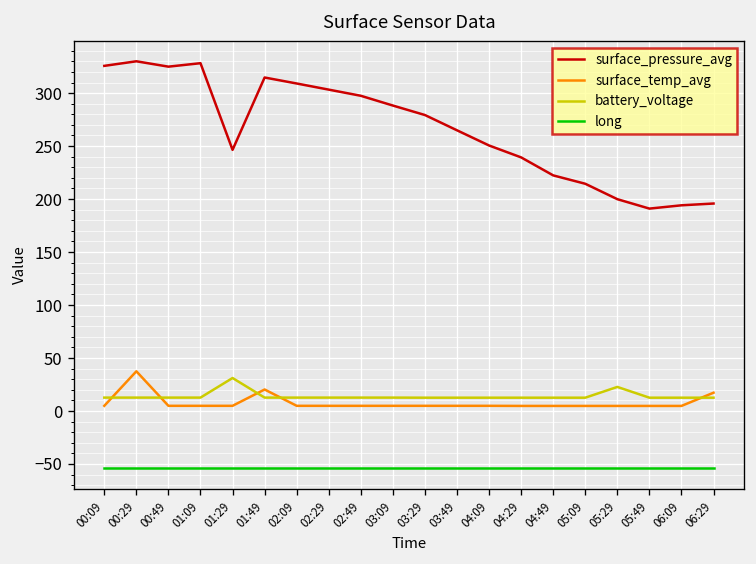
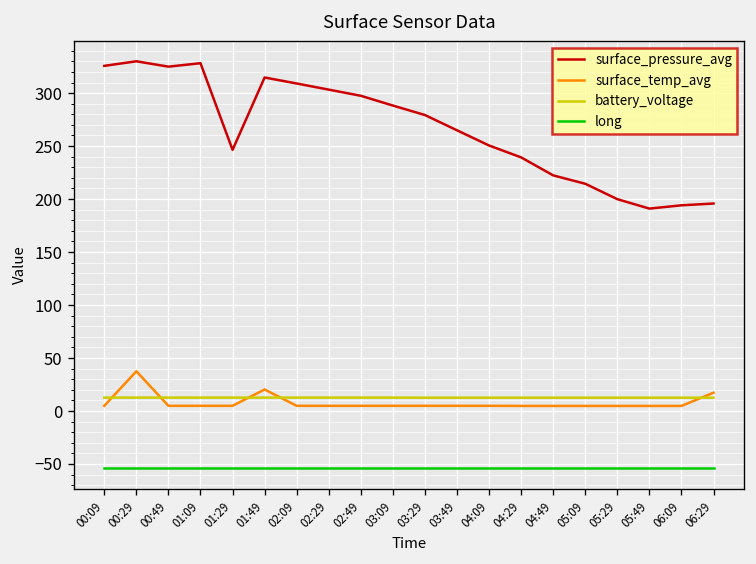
  {
    "surface_pressure_avg": {
      "00:09": 330,
      "00:29": 330,
      "00:49": 320,
      "01:09": 330,
      "01:29": 250,
      "01:49": 310,
      "02:09": 310,
      "02:29": 300,
      "02:49": 300,
      "03:09": 290,
      "03:29": 280,
      "03:49": 260,
      "04:09": 250,
      "04:29": 240,
      "04:49": 220,
      "05:09": 210,
      "05:29": 200,
      "05:49": 190,
      "06:09": 190,
      "06:29": 200
    },
    "surface_temp_avg": {
      "00:09": 0,
      "00:29": 40,
      "00:49": 0,
      "01:09": 0,
      "01:29": 0,
      "01:49": 20,
      "02:09": 0,
      "02:29": 0,
      "02:49": 0,
      "03:09": 0,
      "03:29": 0,
      "03:49": 0,
      "04:09": 0,
      "04:29": 0,
      "04:49": 0,
      "05:09": 0,
      "05:29": 0,
      "05:49": 0,
      "06:09": 0,
      "06:29": 20
    },
    "battery_voltage": {
      "00:09": 10,
      "00:29": 10,
      "00:49": 10,
      "01:09": 10,
-     "01:29": 30,
+     "01:29": 10,
      "01:49": 10,
      "02:09": 10,
      "02:29": 10,
      "02:49": 10,
      "03:09": 10,
      "03:29": 10,
      "03:49": 10,
      "04:09": 10,
      "04:29": 10,
      "04:49": 10,
      "05:09": 10,
-     "05:29": 20,
+     "05:29": 10,
      "05:49": 10,
      "06:09": 10,
      "06:29": 10
    },
    "long": {
      "00:09": -50,
      "00:29": -50,
      "00:49": -50,
      "01:09": -50,
      "01:29": -50,
      "01:49": -50,
      "02:09": -50,
      "02:29": -50,
      "02:49": -50,
      "03:09": -50,
      "03:29": -50,
      "03:49": -50,
      "04:09": -50,
      "04:29": -50,
      "04:49": -50,
      "05:09": -50,
      "05:29": -50,
      "05:49": -50,
      "06:09": -50,
      "06:29": -50
    }
  }
